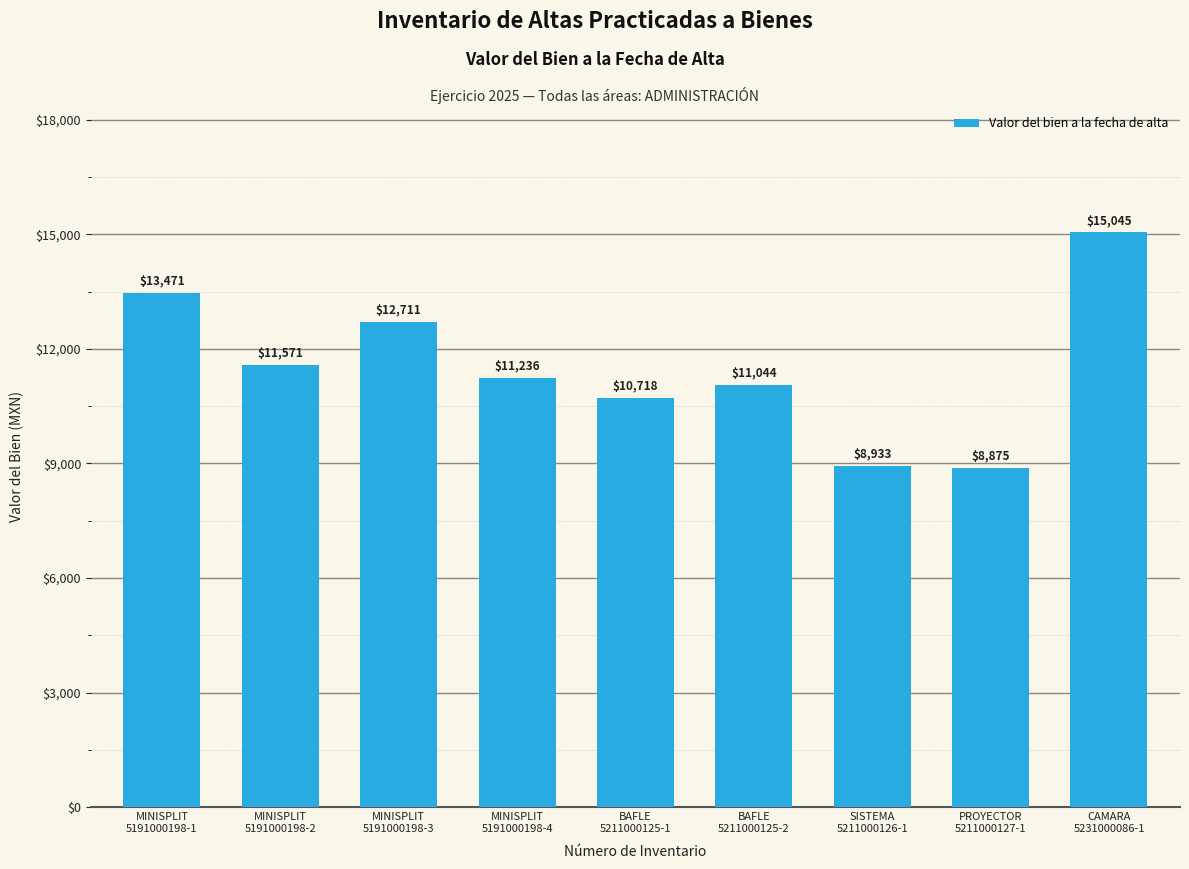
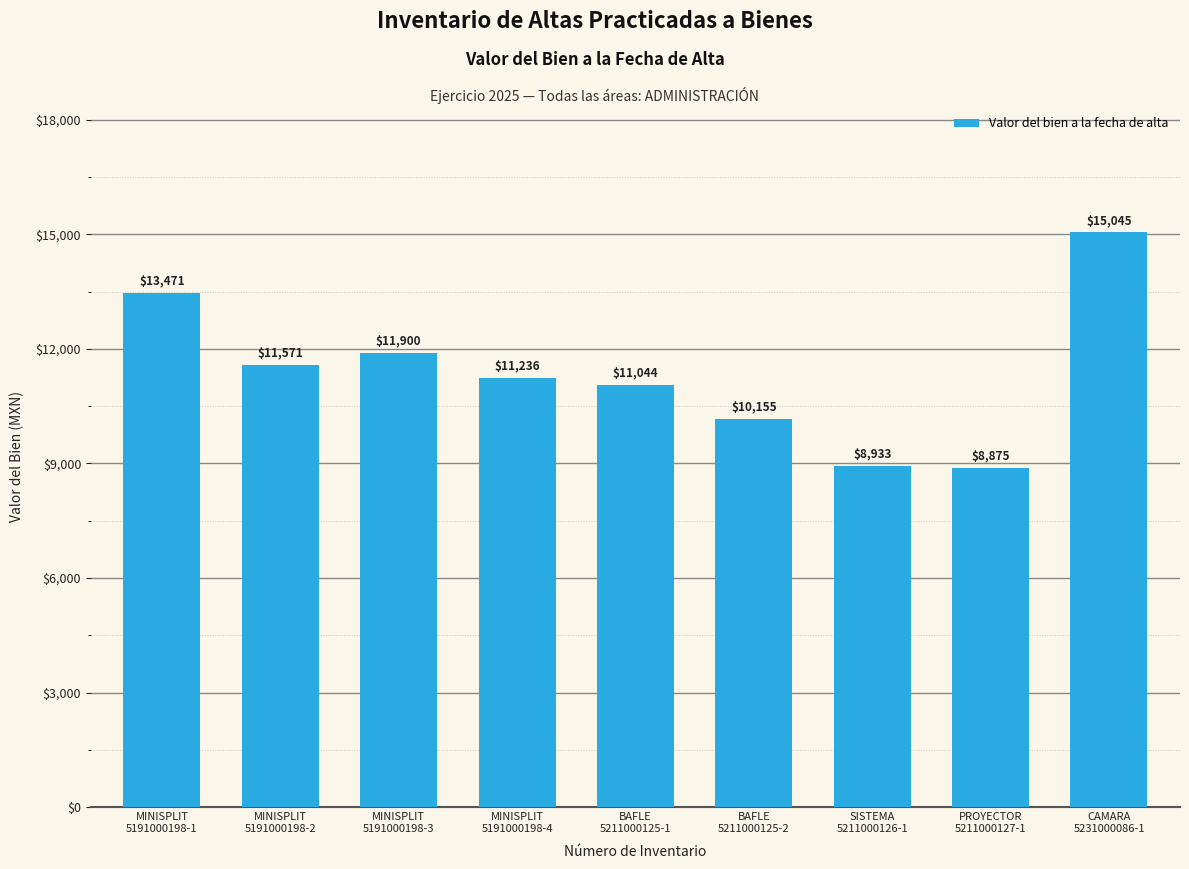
  {
    "MINISPLIT 5191000198-1": "$13,471",
    "MINISPLIT 5191000198-2": "$11,571",
-   "MINISPLIT 5191000198-3": "$12,711",
+   "MINISPLIT 5191000198-3": "$11,900",
    "MINISPLIT 5191000198-4": "$11,236",
-   "BAFLE 5211000125-1": "$10,718",
-   "BAFLE 5211000125-2": "$11,044",
+   "BAFLE 5211000125-1": "$11,044",
+   "BAFLE 5211000125-2": "$10,155",
    "SISTEMA 5211000126-1": "$8,933",
    "PROYECTOR 5211000127-1": "$8,875",
    "CAMARA 5231000086-1": "$15,045"
  }
